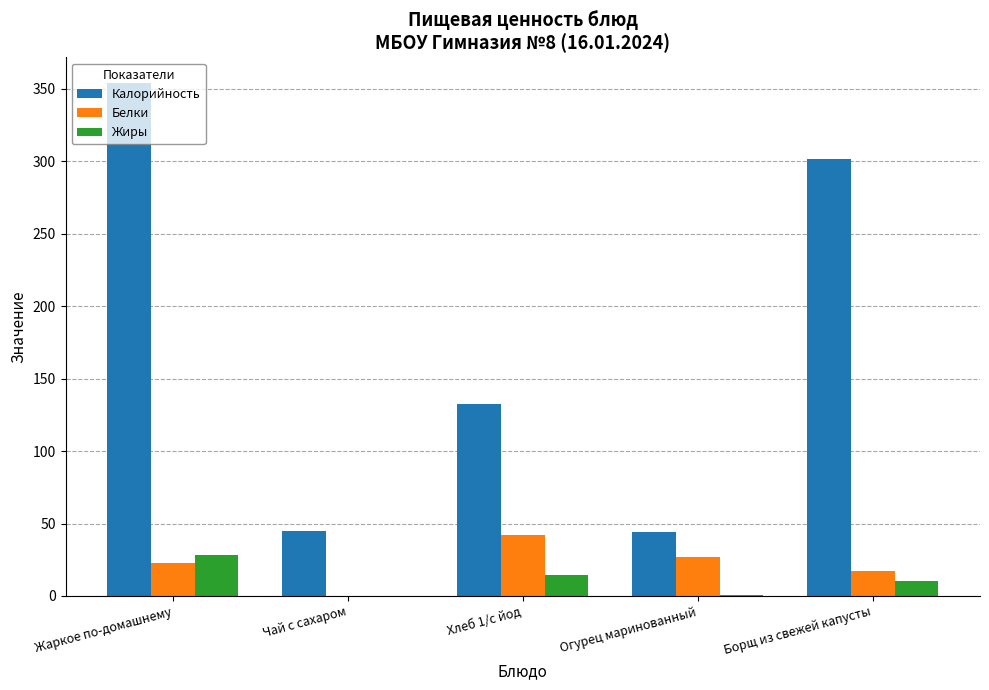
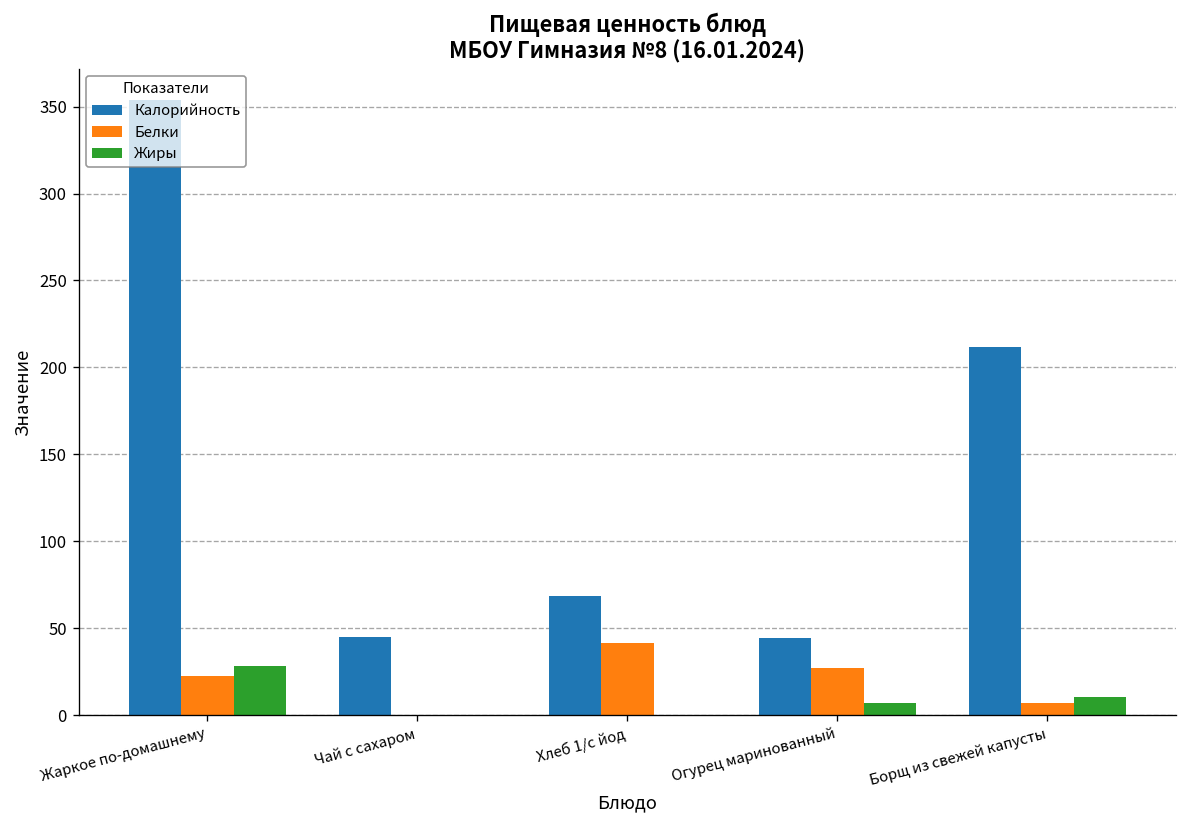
  {
    "Калорийность": {
      "Чай с сахаром": 45,
-     "Хлеб 1/с йод": 133,
+     "Хлеб 1/с йод": 68,
      "Огурец маринованный": 44,
-     "Борщ из свежей капусты": 302
+     "Борщ из свежей капусты": 212
    },
    "Белки": {
      "Жаркое по-домашнему": 23,
      "Чай с сахаром": 0,
      "Хлеб 1/с йод": 42,
      "Огурец маринованный": 27,
-     "Борщ из свежей капусты": 17
+     "Борщ из свежей капусты": 7
    },
    "Жиры": {
      "Жаркое по-домашнему": 28,
      "Чай с сахаром": 0,
-     "Хлеб 1/с йод": 14,
-     "Огурец маринованный": 0,
+     "Хлеб 1/с йод": 0,
+     "Огурец маринованный": 7,
      "Борщ из свежей капусты": 11
    }
  }
